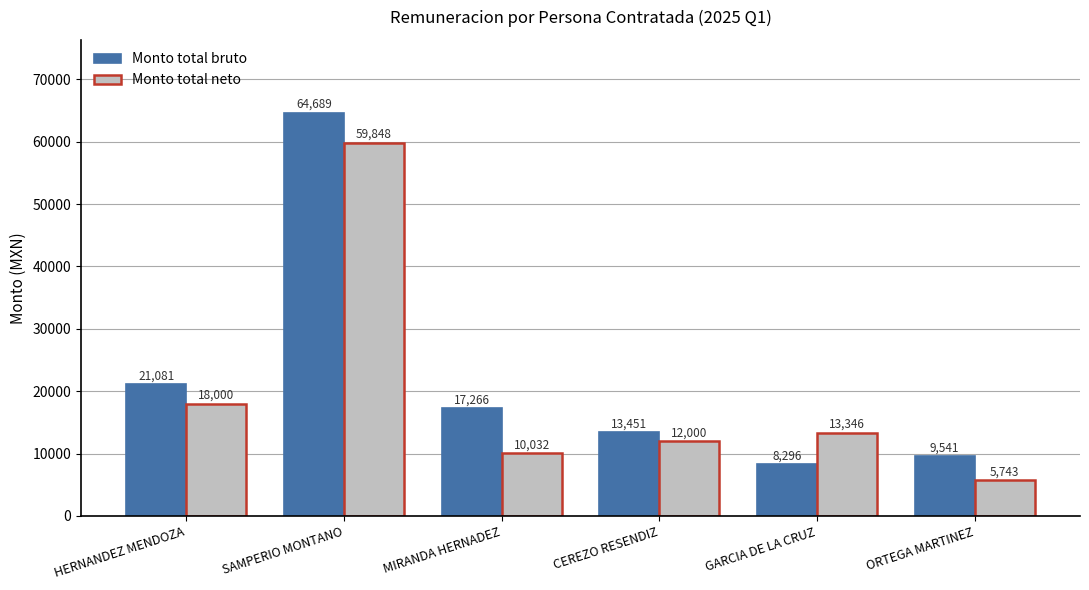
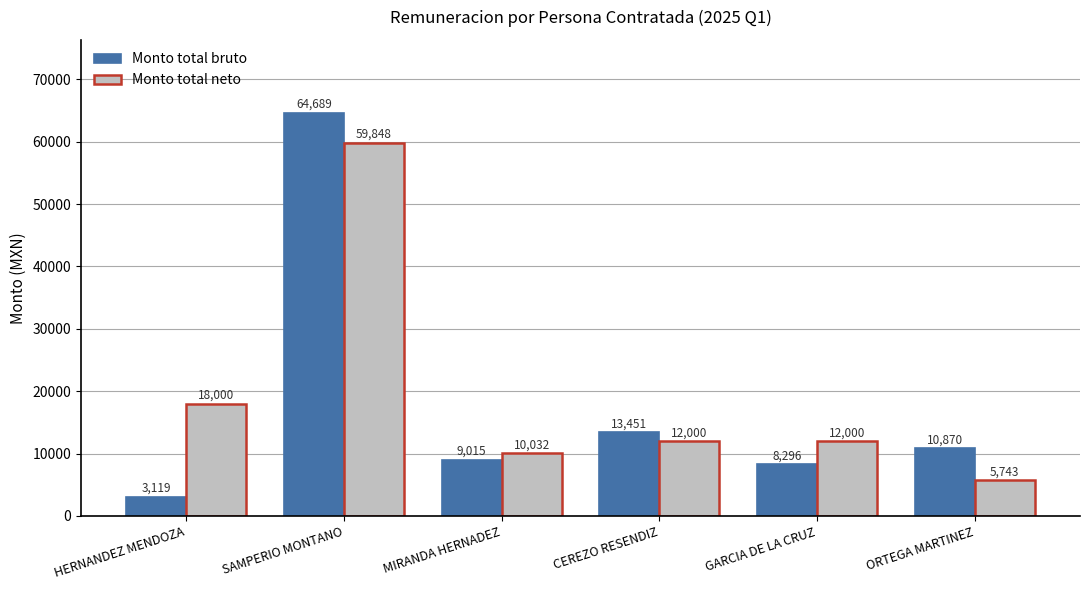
  {
    "Monto total bruto": {
-     "HERNANDEZ MENDOZA": "21,081",
+     "HERNANDEZ MENDOZA": "3,119",
      "SAMPERIO MONTANO": "64,689",
-     "MIRANDA HERNADEZ": "17,266",
+     "MIRANDA HERNADEZ": "9,015",
      "CEREZO RESENDIZ": "13,451",
      "GARCIA DE LA CRUZ": "8,296",
-     "ORTEGA MARTINEZ": "9,541"
+     "ORTEGA MARTINEZ": "10,870"
    },
    "Monto total neto": {
      "HERNANDEZ MENDOZA": "18,000",
      "SAMPERIO MONTANO": "59,848",
      "MIRANDA HERNADEZ": "10,032",
      "CEREZO RESENDIZ": "12,000",
-     "GARCIA DE LA CRUZ": "13,346",
+     "GARCIA DE LA CRUZ": "12,000",
      "ORTEGA MARTINEZ": "5,743"
    }
  }
